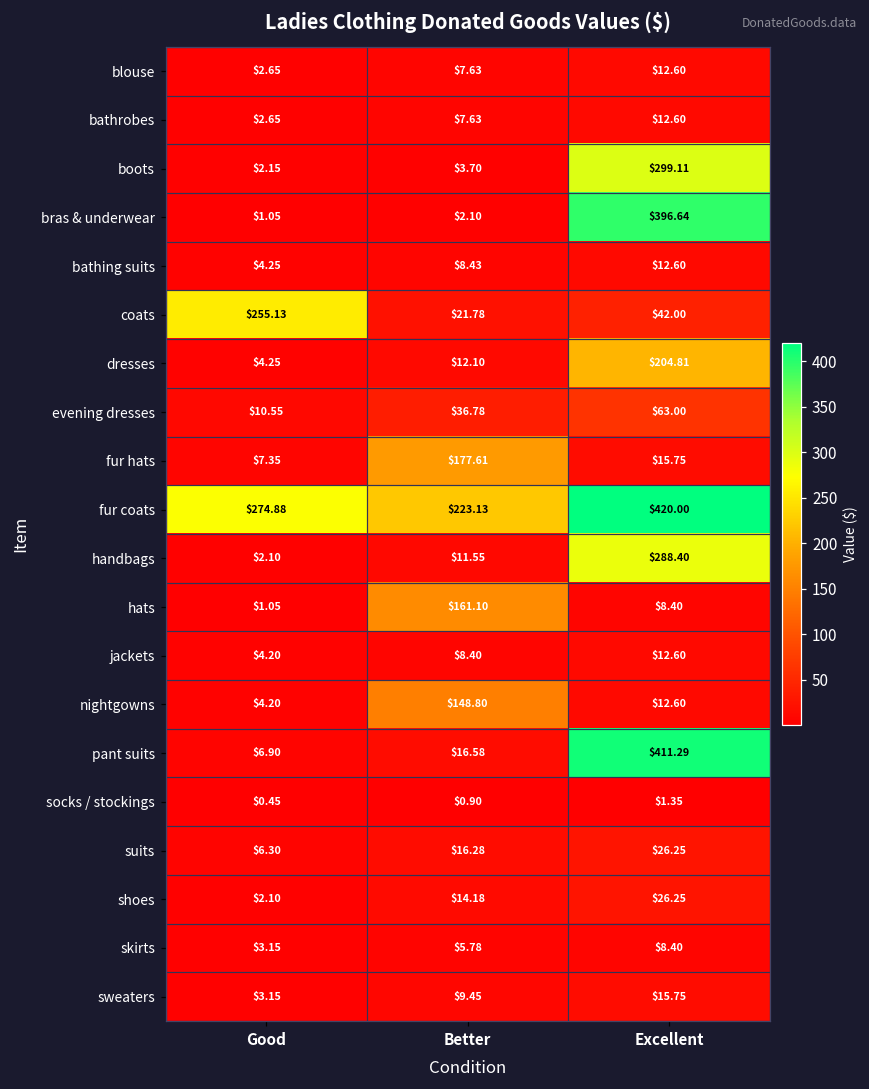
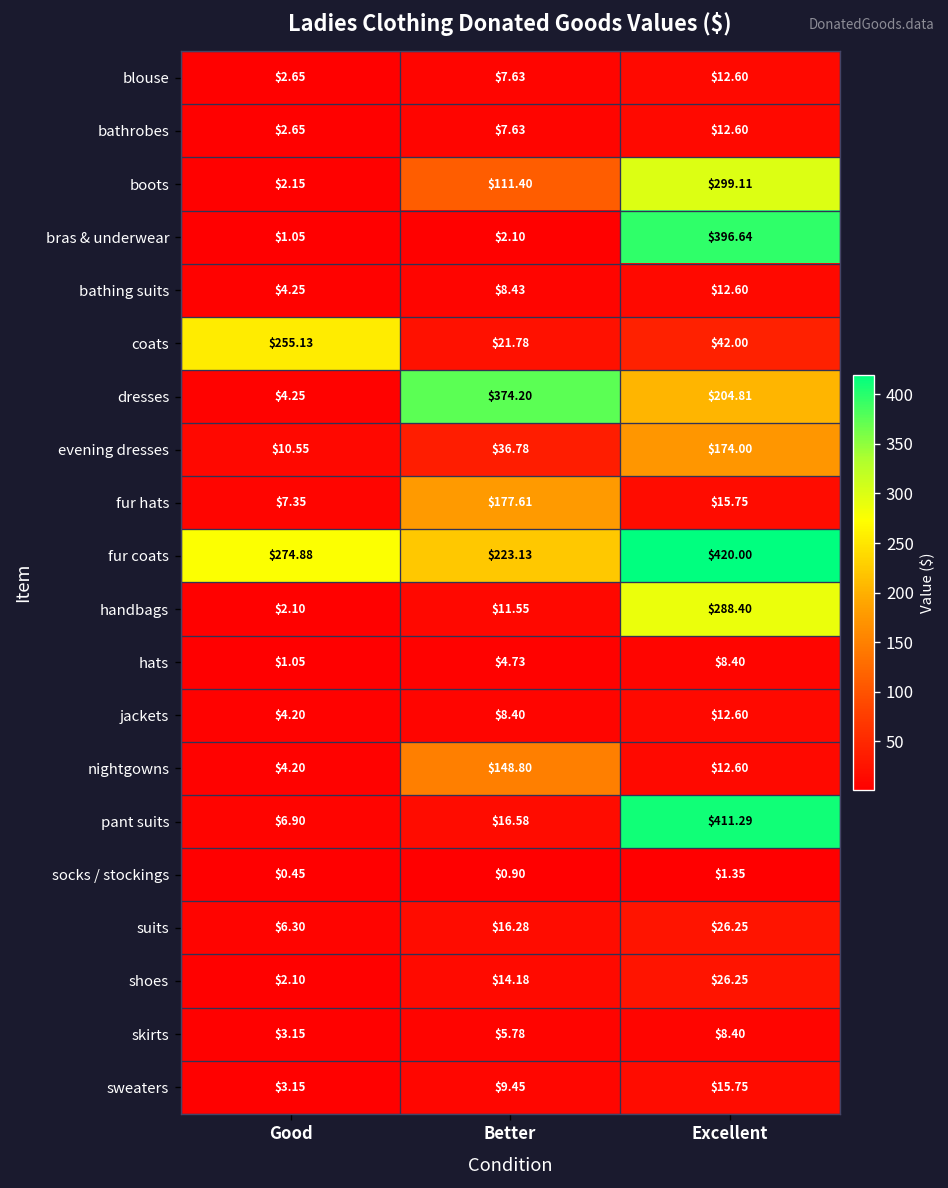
  {
    "blouse": {
      "Good": "$2.65",
      "Better": "$7.63",
      "Excellent": "$12.60"
    },
    "bathrobes": {
      "Good": "$2.65",
      "Better": "$7.63",
      "Excellent": "$12.60"
    },
    "boots": {
      "Good": "$2.15",
-     "Better": "$3.70",
+     "Better": "$111.40",
      "Excellent": "$299.11"
    },
    "bras & underwear": {
      "Good": "$1.05",
      "Better": "$2.10",
      "Excellent": "$396.64"
    },
    "bathing suits": {
      "Good": "$4.25",
      "Better": "$8.43",
      "Excellent": "$12.60"
    },
    "coats": {
      "Good": "$255.13",
      "Better": "$21.78",
      "Excellent": "$42.00"
    },
    "dresses": {
      "Good": "$4.25",
-     "Better": "$12.10",
+     "Better": "$374.20",
      "Excellent": "$204.81"
    },
    "evening dresses": {
      "Good": "$10.55",
      "Better": "$36.78",
-     "Excellent": "$63.00"
+     "Excellent": "$174.00"
    },
    "fur hats": {
      "Good": "$7.35",
      "Better": "$177.61",
      "Excellent": "$15.75"
    },
    "fur coats": {
      "Good": "$274.88",
      "Better": "$223.13",
      "Excellent": "$420.00"
    },
    "handbags": {
      "Good": "$2.10",
      "Better": "$11.55",
      "Excellent": "$288.40"
    },
    "hats": {
      "Good": "$1.05",
-     "Better": "$161.10",
+     "Better": "$4.73",
      "Excellent": "$8.40"
    },
    "jackets": {
      "Good": "$4.20",
      "Better": "$8.40",
      "Excellent": "$12.60"
    },
    "nightgowns": {
      "Good": "$4.20",
      "Better": "$148.80",
      "Excellent": "$12.60"
    },
    "pant suits": {
      "Good": "$6.90",
      "Better": "$16.58",
      "Excellent": "$411.29"
    },
    "socks / stockings": {
      "Good": "$0.45",
      "Better": "$0.90",
      "Excellent": "$1.35"
    },
    "suits": {
      "Good": "$6.30",
      "Better": "$16.28",
      "Excellent": "$26.25"
    },
    "shoes": {
      "Good": "$2.10",
      "Better": "$14.18",
      "Excellent": "$26.25"
    },
    "skirts": {
      "Good": "$3.15",
      "Better": "$5.78",
      "Excellent": "$8.40"
    },
    "sweaters": {
      "Good": "$3.15",
      "Better": "$9.45",
      "Excellent": "$15.75"
    }
  }
